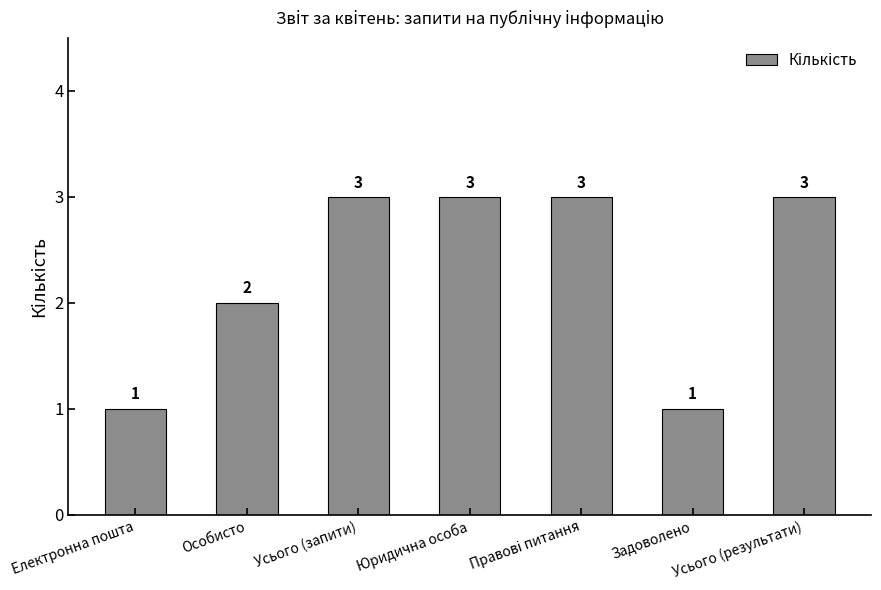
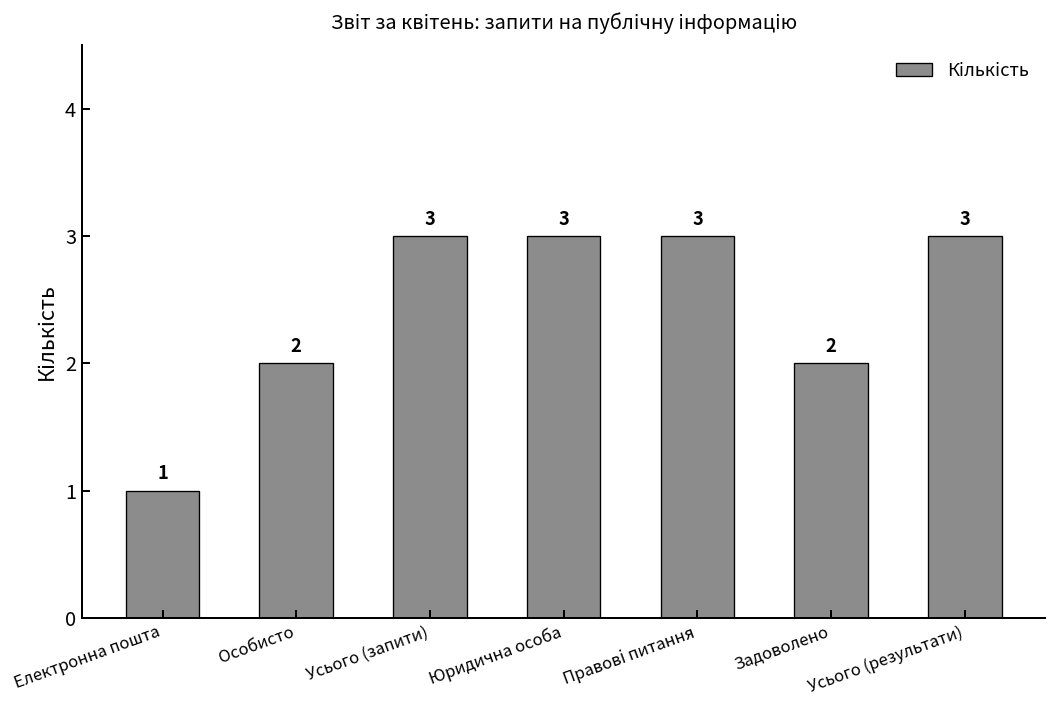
  {
    "Електронна пошта": 1,
    "Особисто": 2,
    "Усього (запити)": 3,
    "Юридична особа": 3,
    "Правові питання": 3,
-   "Задоволено": 1,
+   "Задоволено": 2,
    "Усього (результати)": 3
  }
